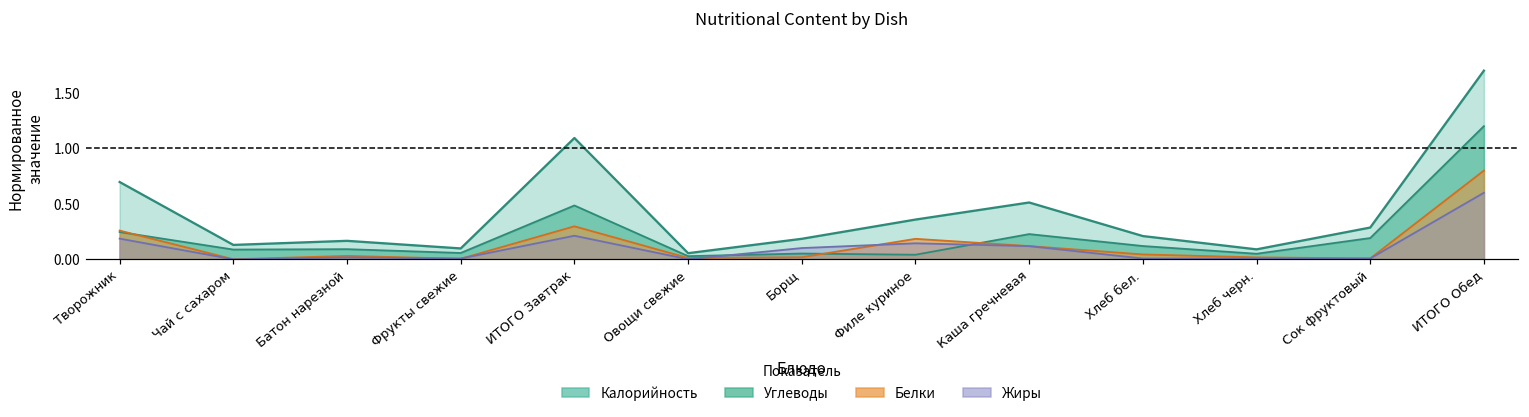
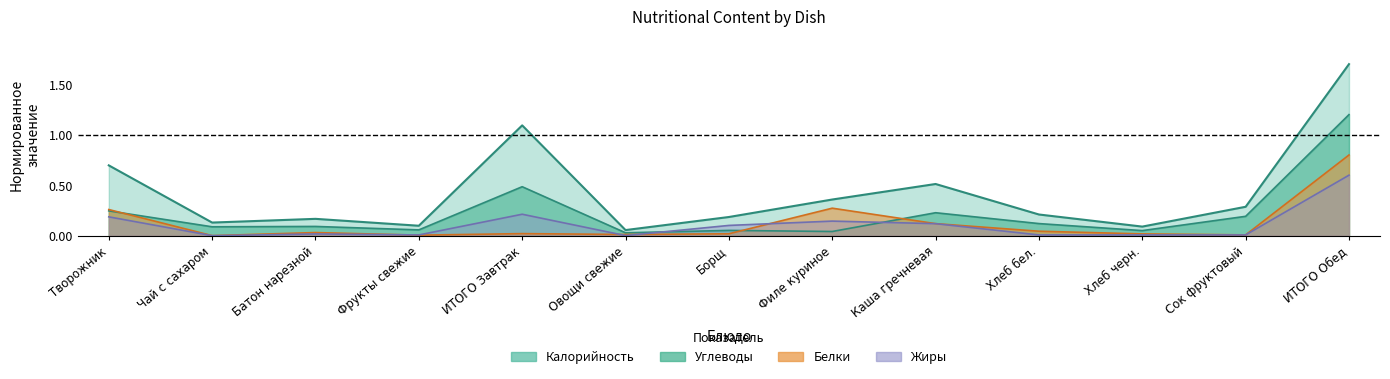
  {
    "Белки": {
-     "ИТОГО Завтрак": 0.30,
+     "ИТОГО Завтрак": 0.02,
      "Борщ": 0.02,
-     "Филе куриное": 0.19,
+     "Филе куриное": 0.27,
      "Хлеб бел.": 0.04,
      "ИТОГО Обед": 0.80
    }
  }
